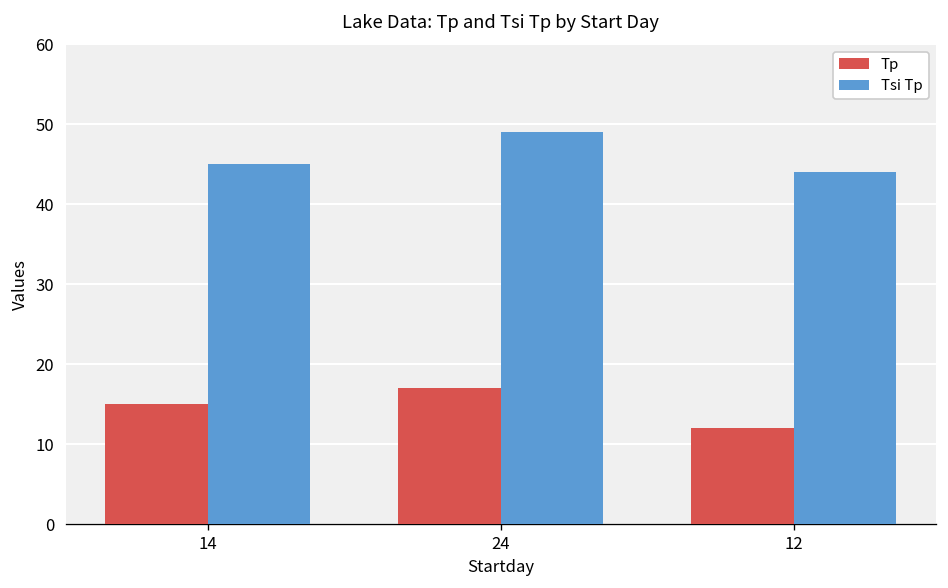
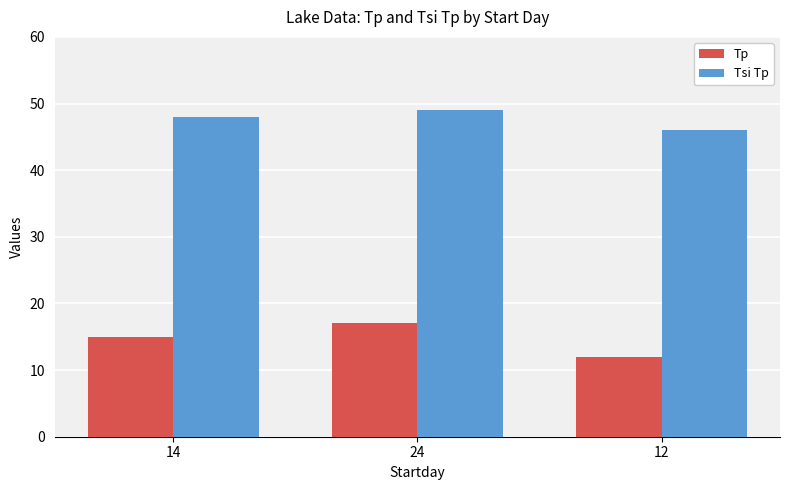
  {
    "Tp": {
      "14": 15,
      "24": 17,
      "12": 12
    },
    "Tsi Tp": {
-     "14": 45,
+     "14": 48,
      "24": 49,
-     "12": 44
+     "12": 46
    }
  }
